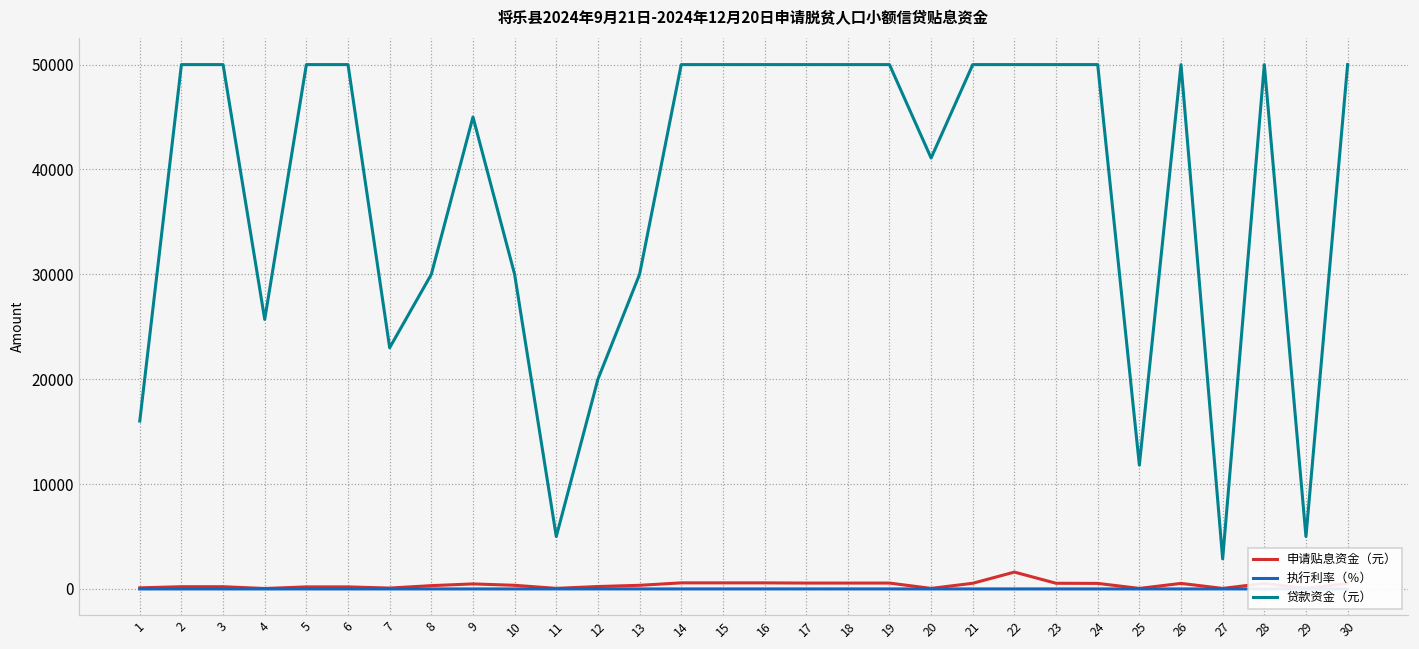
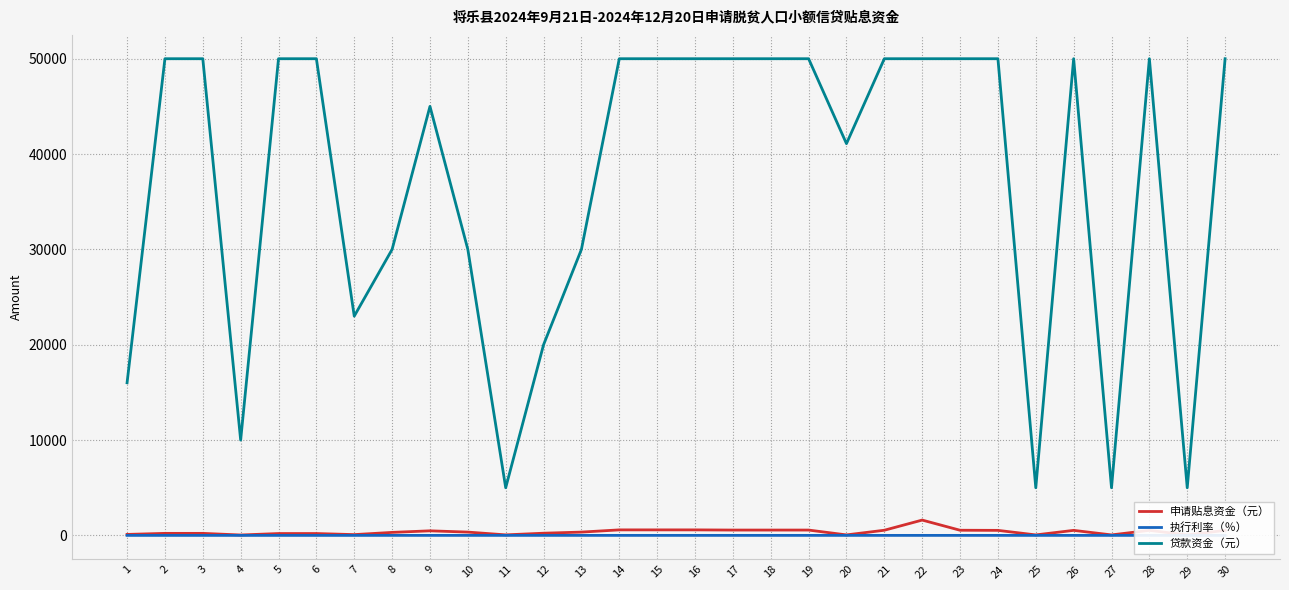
  {
    "申请贴息资金（元）": {
      "8": 0,
      "9": 0,
      "10": 0,
      "13": 0,
      "14": 1000,
      "15": 1000,
      "16": 1000,
      "17": 1000,
      "18": 1000,
      "19": 1000,
      "21": 1000,
      "22": 2000,
      "23": 1000,
      "24": 1000,
      "26": 1000
    },
    "执行利率（％）": {
      "8": 0,
      "9": 0,
      "10": 0,
      "13": 0,
      "14": 0,
      "15": 0,
      "16": 0,
      "17": 0,
      "18": 0,
      "19": 0,
      "21": 0,
      "22": 0,
      "23": 0,
      "24": 0,
      "26": 0
    },
    "贷款资金（元）": {
      "1": 16000,
      "2": 50000,
      "3": 50000,
-     "4": 26000,
+     "4": 10000,
      "5": 50000,
      "6": 50000,
      "7": 23000,
      "8": 30000,
      "9": 45000,
      "10": 30000,
      "11": 5000,
      "12": 20000,
      "13": 30000,
      "14": 50000,
      "15": 50000,
      "16": 50000,
      "17": 50000,
      "18": 50000,
      "19": 50000,
      "20": 41000,
      "21": 50000,
      "22": 50000,
      "23": 50000,
      "24": 50000,
-     "25": 12000,
+     "25": 5000,
      "26": 50000,
-     "27": 3000,
+     "27": 5000,
      "28": 50000,
      "29": 5000,
      "30": 50000
    }
  }
